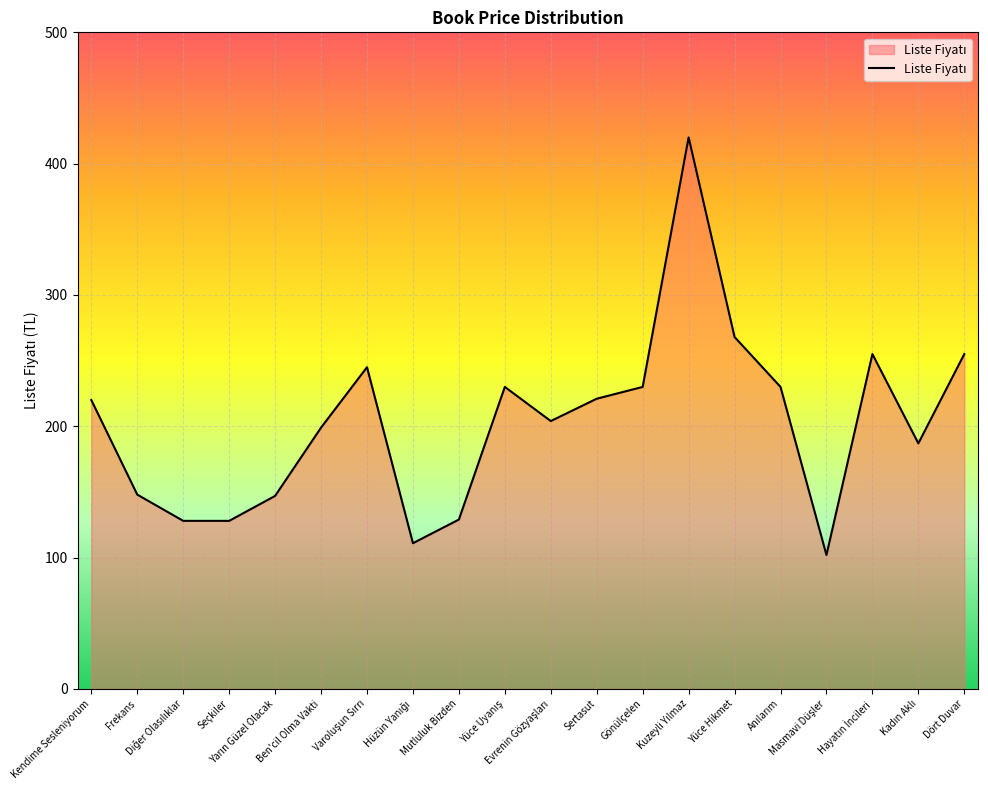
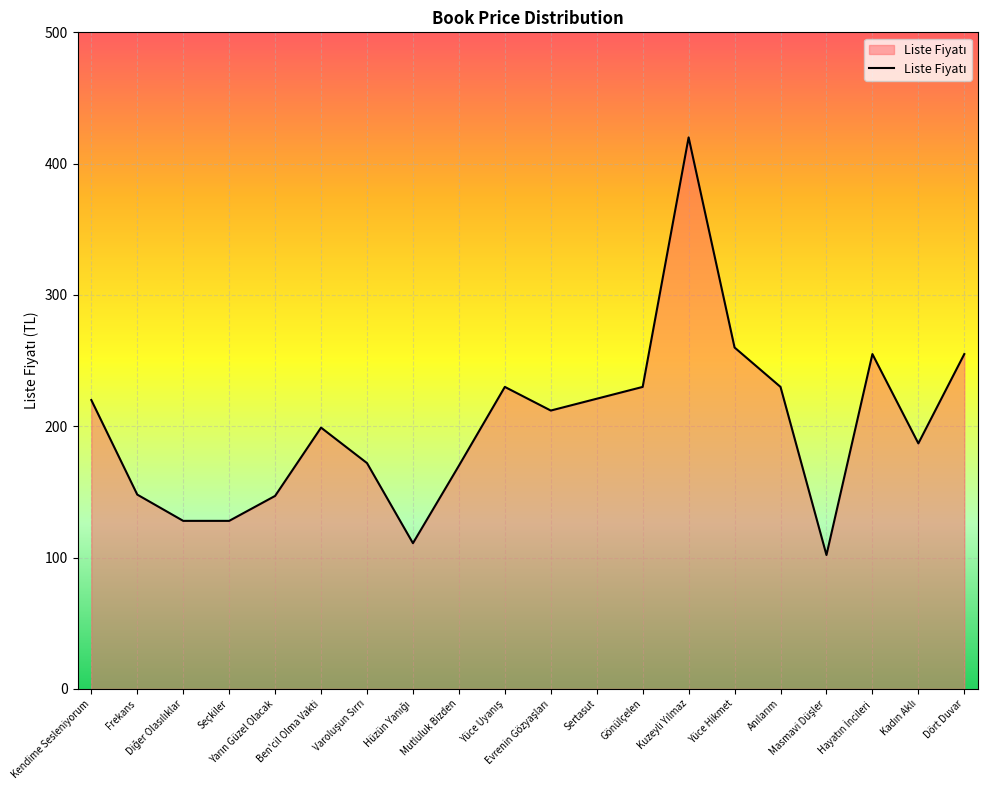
  {
    "Kendime Sesleniyorum": 220,
    "Frekans": 148,
    "Diğer Olasılıklar": 128,
    "Seçkiler": 128,
    "Yarın Güzel Olacak": 147,
    "Ben'cil Olma Vakti": 199,
-   "Varoluşun Sırrı": 245,
+   "Varoluşun Sırrı": 172,
    "Hüzün Yanığı": 111,
-   "Mutluluk Bizden": 129,
+   "Mutluluk Bizden": 170,
    "Yüce Uyanış": 230,
-   "Evrenin Gözyaşları": 204,
+   "Evrenin Gözyaşları": 212,
    "Sertasut": 221,
    "Gönülçelen": 230,
    "Kuzeyli Yılmaz": 420,
-   "Yüce Hikmet": 268,
+   "Yüce Hikmet": 260,
    "Anılarım": 230,
    "Masmavi Düşler": 102,
    "Hayatın İncileri": 255,
    "Kadın Aklı": 187,
    "Dört Duvar": 255
  }
